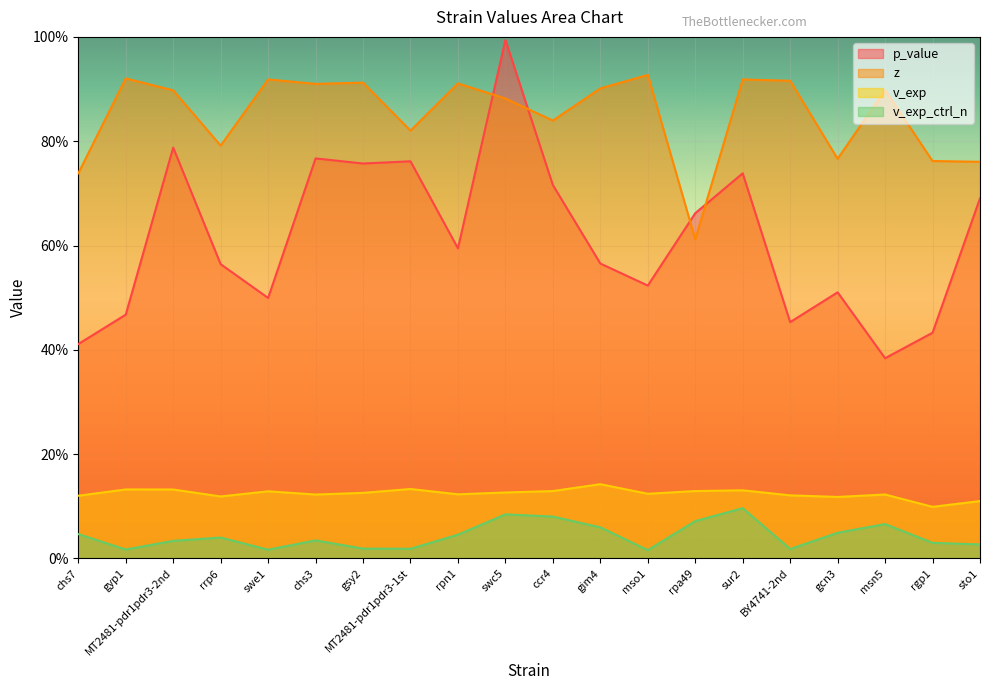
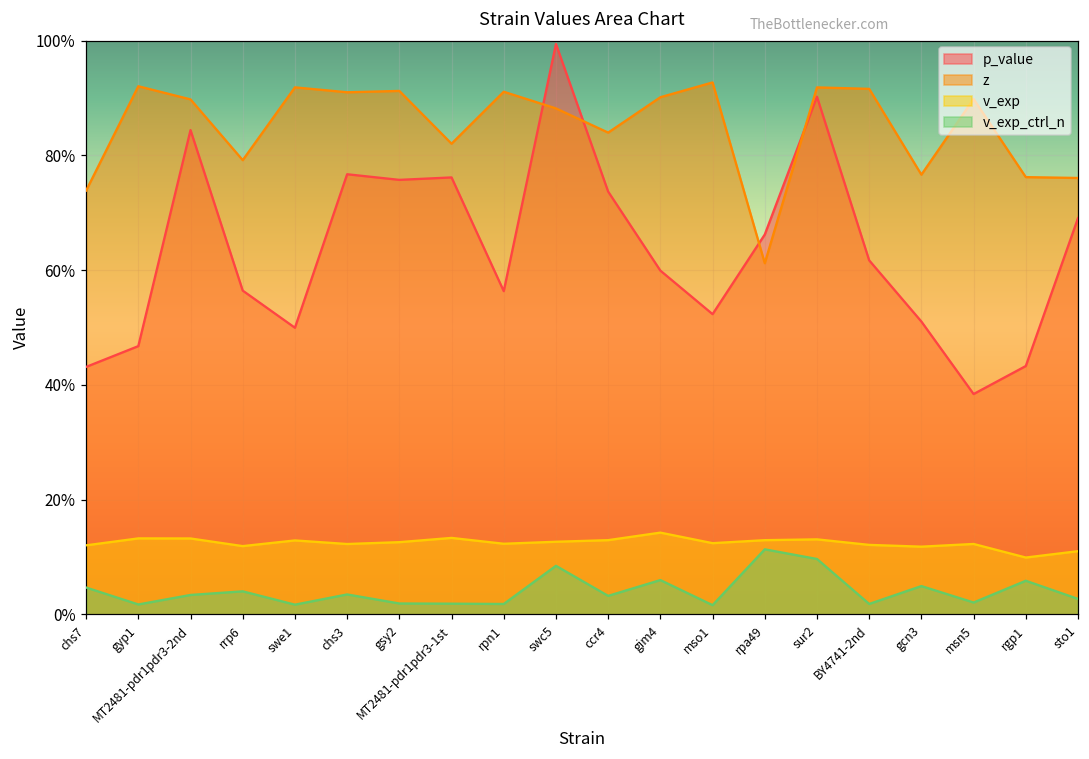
  {
    "p_value": {
-     "chs7": "41%",
+     "chs7": "43%",
      "gyp1": "47%",
-     "MT2481-pdr1pdr3-2nd": "79%",
+     "MT2481-pdr1pdr3-2nd": "84%",
      "rrp6": "56%",
      "swe1": "50%",
      "chs3": "77%",
      "gsy2": "76%",
      "MT2481-pdr1pdr3-1st": "76%",
-     "rpn1": "59%",
+     "rpn1": "56%",
      "swc5": "99%",
-     "ccr4": "72%",
-     "gim4": "57%",
+     "ccr4": "74%",
+     "gim4": "60%",
      "mso1": "52%",
      "rpa49": "66%",
-     "sur2": "74%",
-     "BY4741-2nd": "45%",
+     "sur2": "90%",
+     "BY4741-2nd": "62%",
      "gcn3": "51%",
      "msn5": "38%",
      "rgp1": "43%",
      "sto1": "69%"
    },
    "v_exp_ctrl_n": {
      "chs7": "5%",
      "gyp1": "2%",
      "MT2481-pdr1pdr3-2nd": "3%",
      "rrp6": "4%",
      "swe1": "2%",
      "chs3": "3%",
      "gsy2": "2%",
      "MT2481-pdr1pdr3-1st": "2%",
-     "rpn1": "5%",
+     "rpn1": "2%",
      "swc5": "8%",
-     "ccr4": "8%",
+     "ccr4": "3%",
      "gim4": "6%",
      "mso1": "2%",
-     "rpa49": "7%",
+     "rpa49": "11%",
      "sur2": "10%",
      "BY4741-2nd": "2%",
      "gcn3": "5%",
-     "msn5": "7%",
-     "rgp1": "3%",
+     "msn5": "2%",
+     "rgp1": "6%",
      "sto1": "3%"
    }
  }
